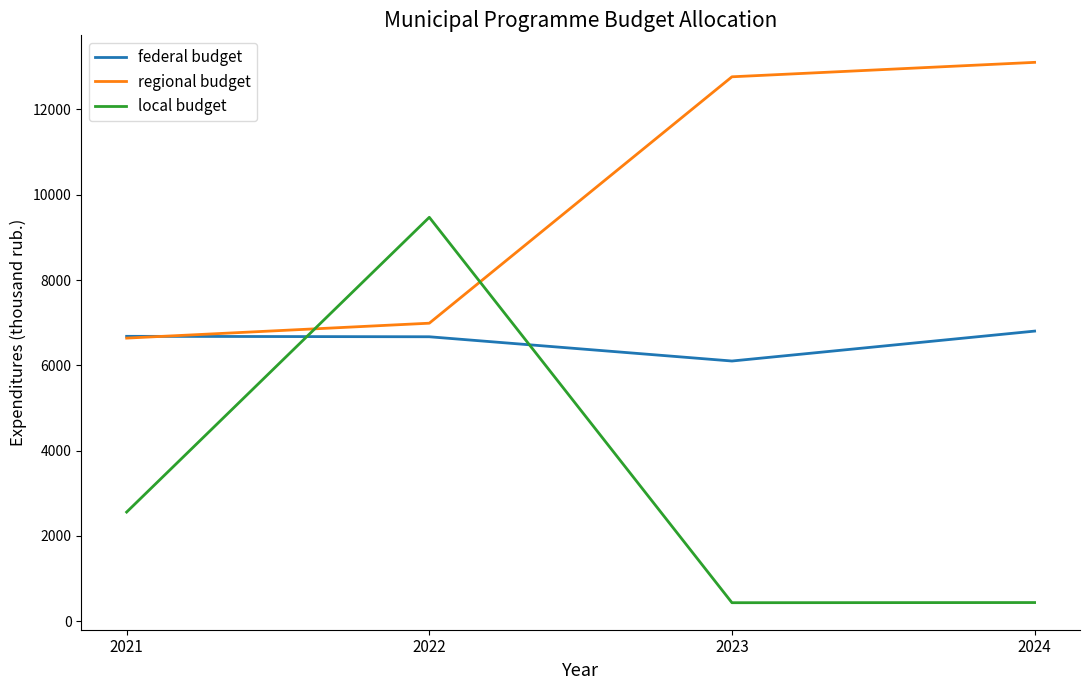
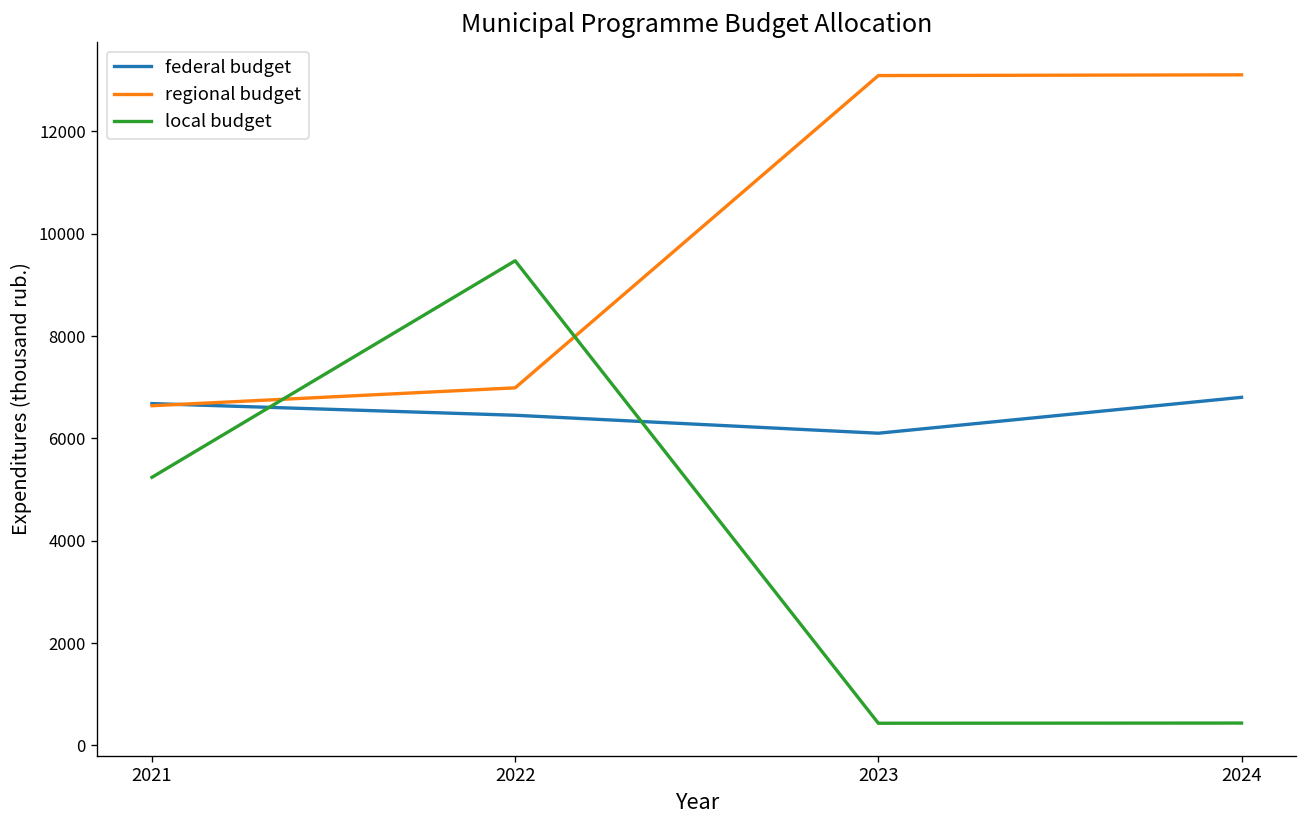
  {
    "federal budget": {
-     "2022": 6700,
+     "2022": 6500,
      "2023": 6100,
      "2024": 6800
    },
    "regional budget": {
      "2022": 7000,
-     "2023": 12800,
+     "2023": 13100,
      "2024": 13100
    },
    "local budget": {
-     "2021": 2600,
+     "2021": 5200,
      "2022": 9500,
      "2023": 400,
      "2024": 400
    }
  }
